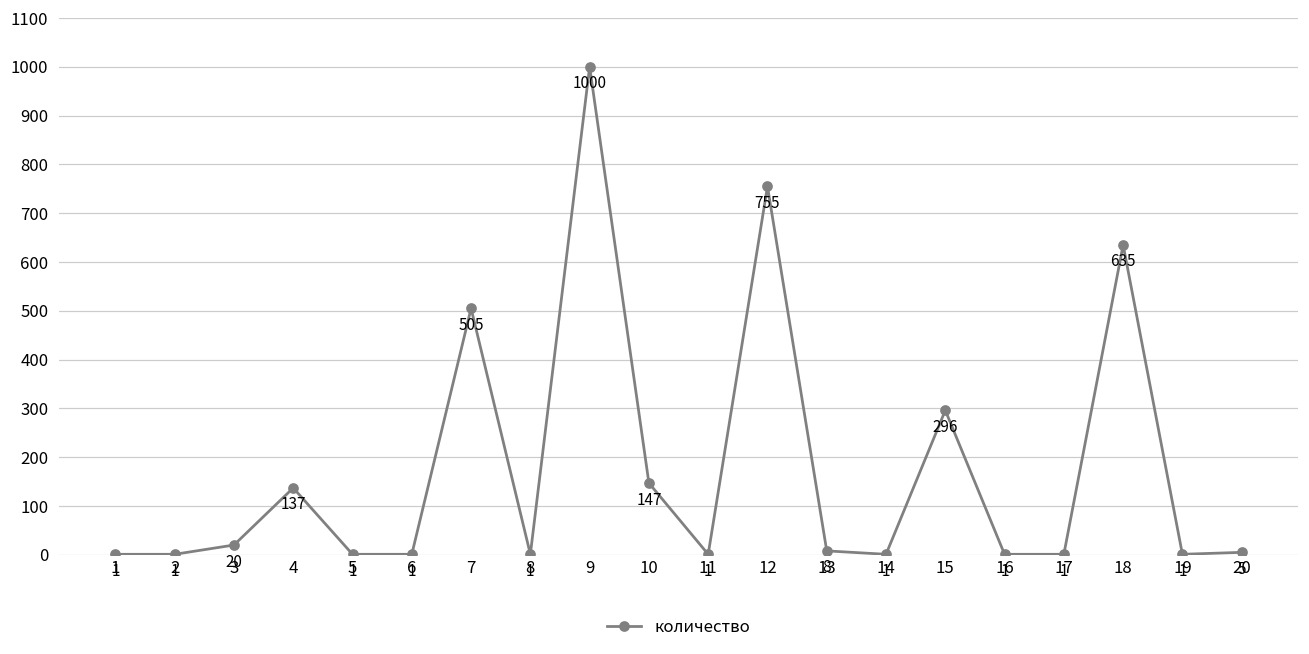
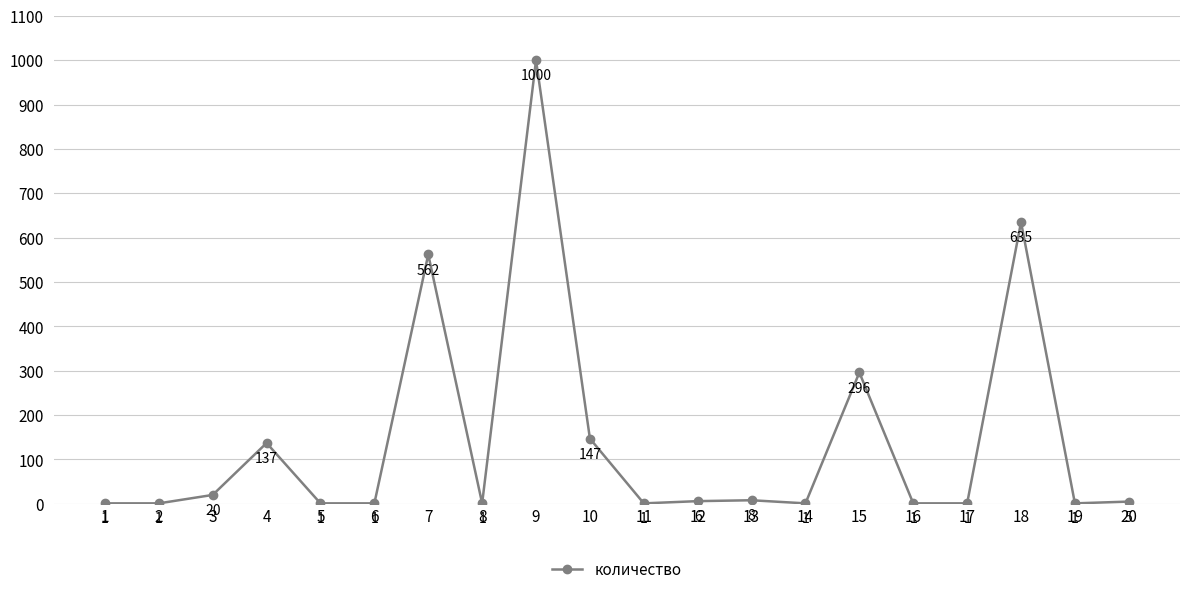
  {
    "1": 1,
    "2": 1,
    "3": 20,
    "4": 137,
    "5": 1,
    "6": 1,
-   "7": 505,
+   "7": 562,
    "8": 1,
    "9": 1000,
    "10": 147,
    "11": 1,
-   "12": 755,
+   "12": 6,
    "13": 8,
    "14": 1,
    "15": 296,
    "16": 1,
    "17": 1,
    "18": 635,
    "19": 1,
    "20": 5
  }
